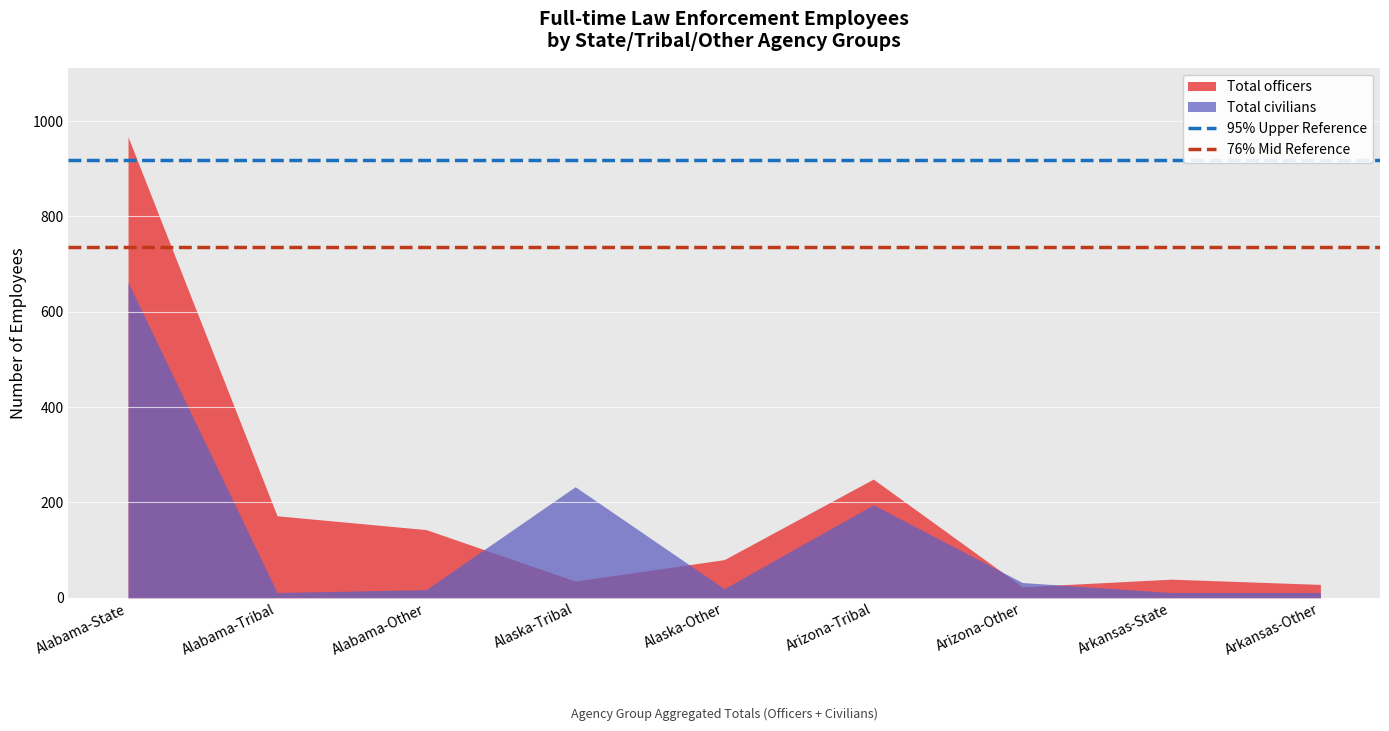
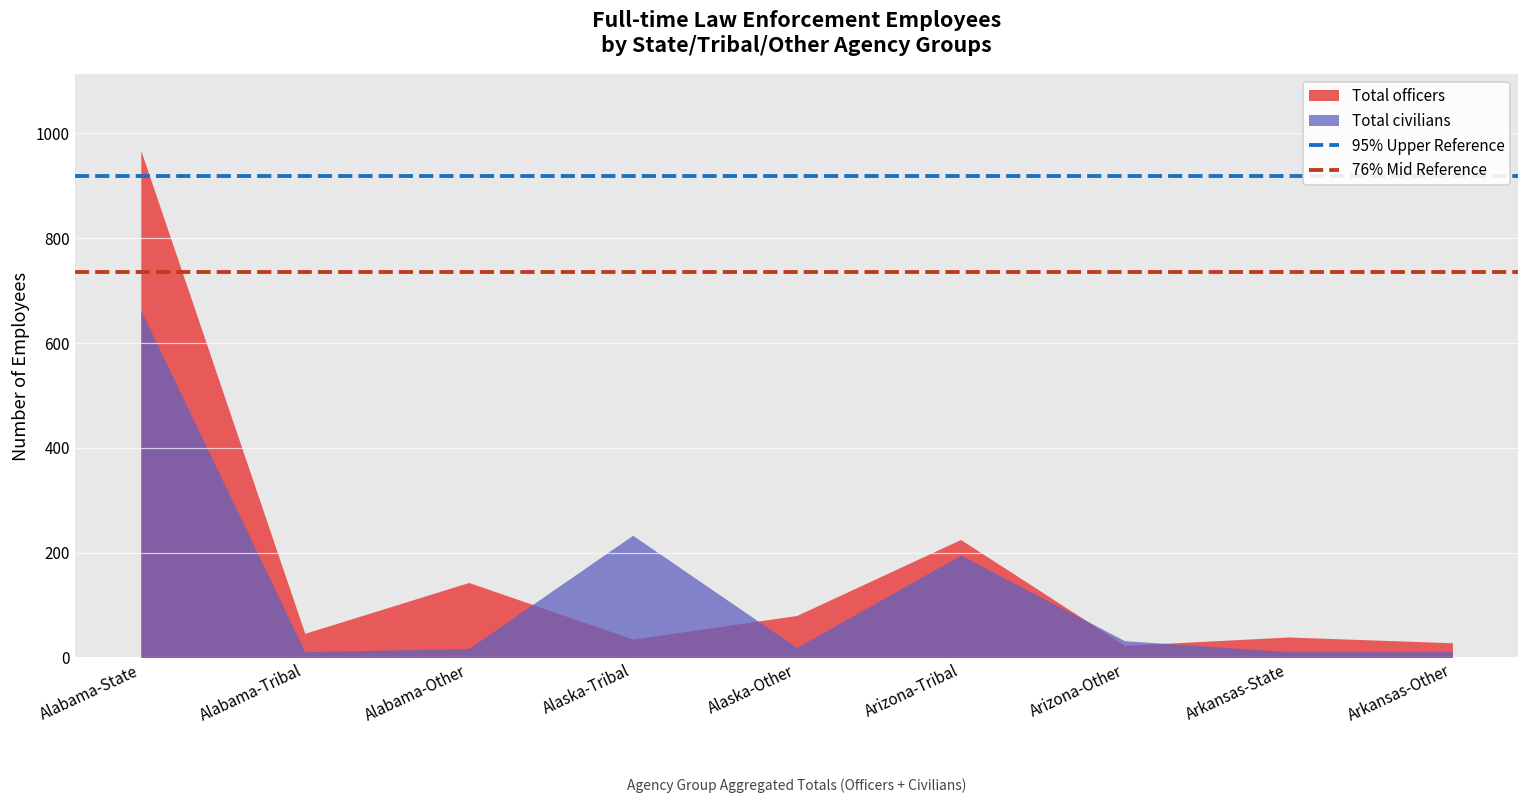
  {
    "Total officers": {
      "Alabama-State": 970,
-     "Alabama-Tribal": 170,
+     "Alabama-Tribal": 50,
      "Alabama-Other": 140,
      "Alaska-Tribal": 40,
      "Alaska-Other": 80,
-     "Arizona-Tribal": 250,
+     "Arizona-Tribal": 230,
      "Arizona-Other": 20,
      "Arkansas-State": 40,
      "Arkansas-Other": 30
    },
    "Total civilians": {
      "Alabama-State": 660,
      "Alabama-Tribal": 10,
      "Alabama-Other": 20,
      "Alaska-Tribal": 230,
      "Alaska-Other": 20,
      "Arizona-Tribal": 200,
      "Arizona-Other": 30,
      "Arkansas-State": 10,
      "Arkansas-Other": 10
    }
  }
